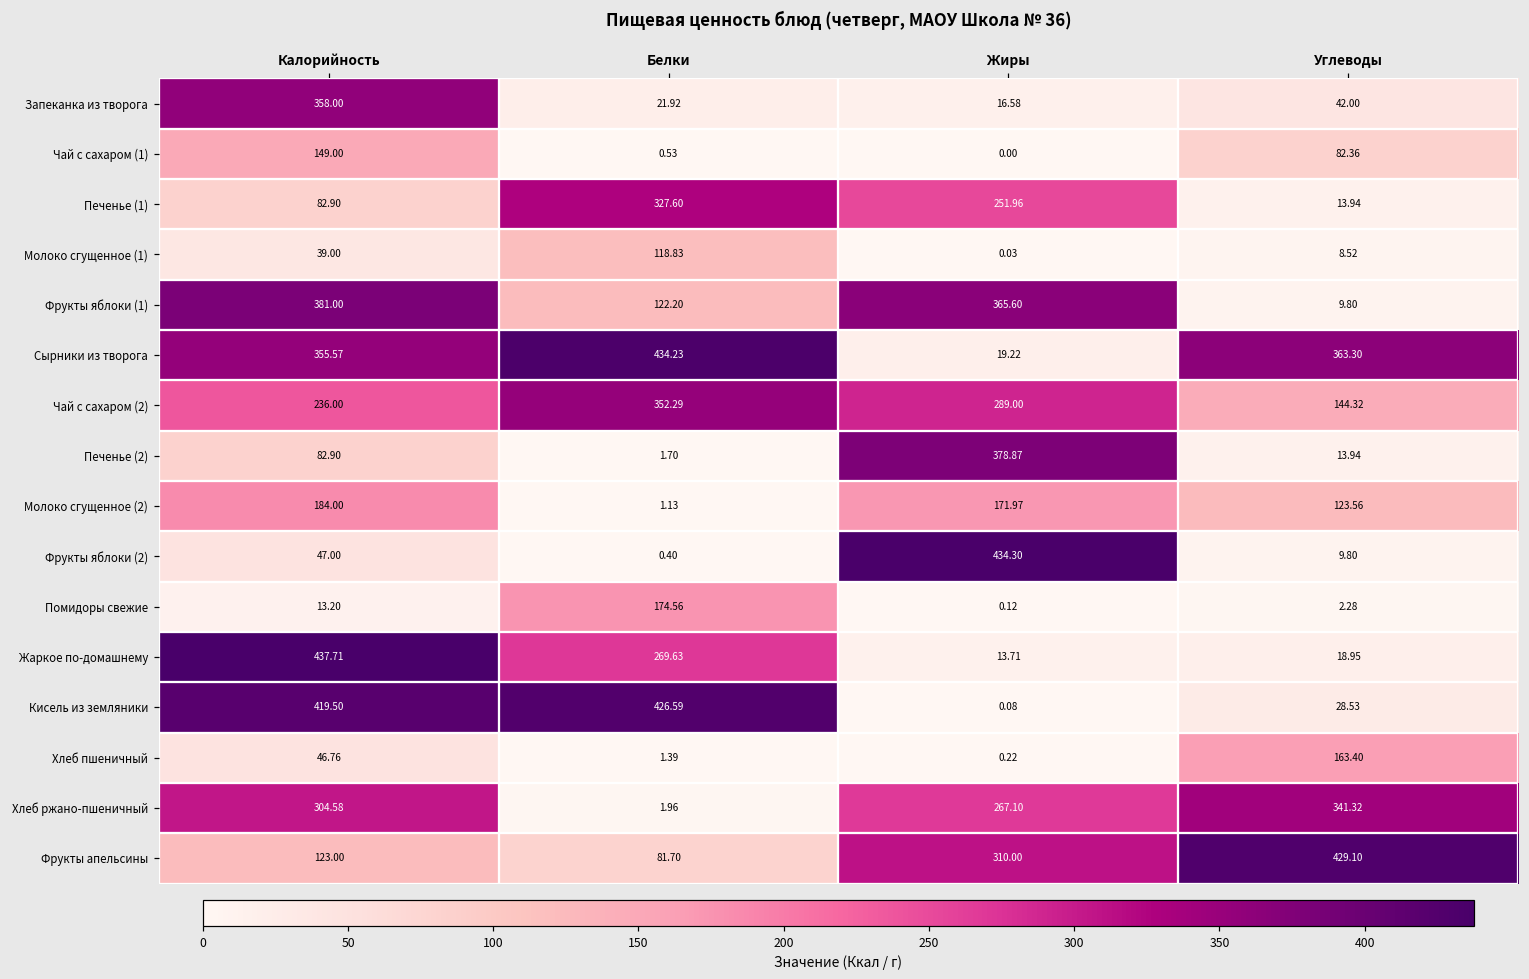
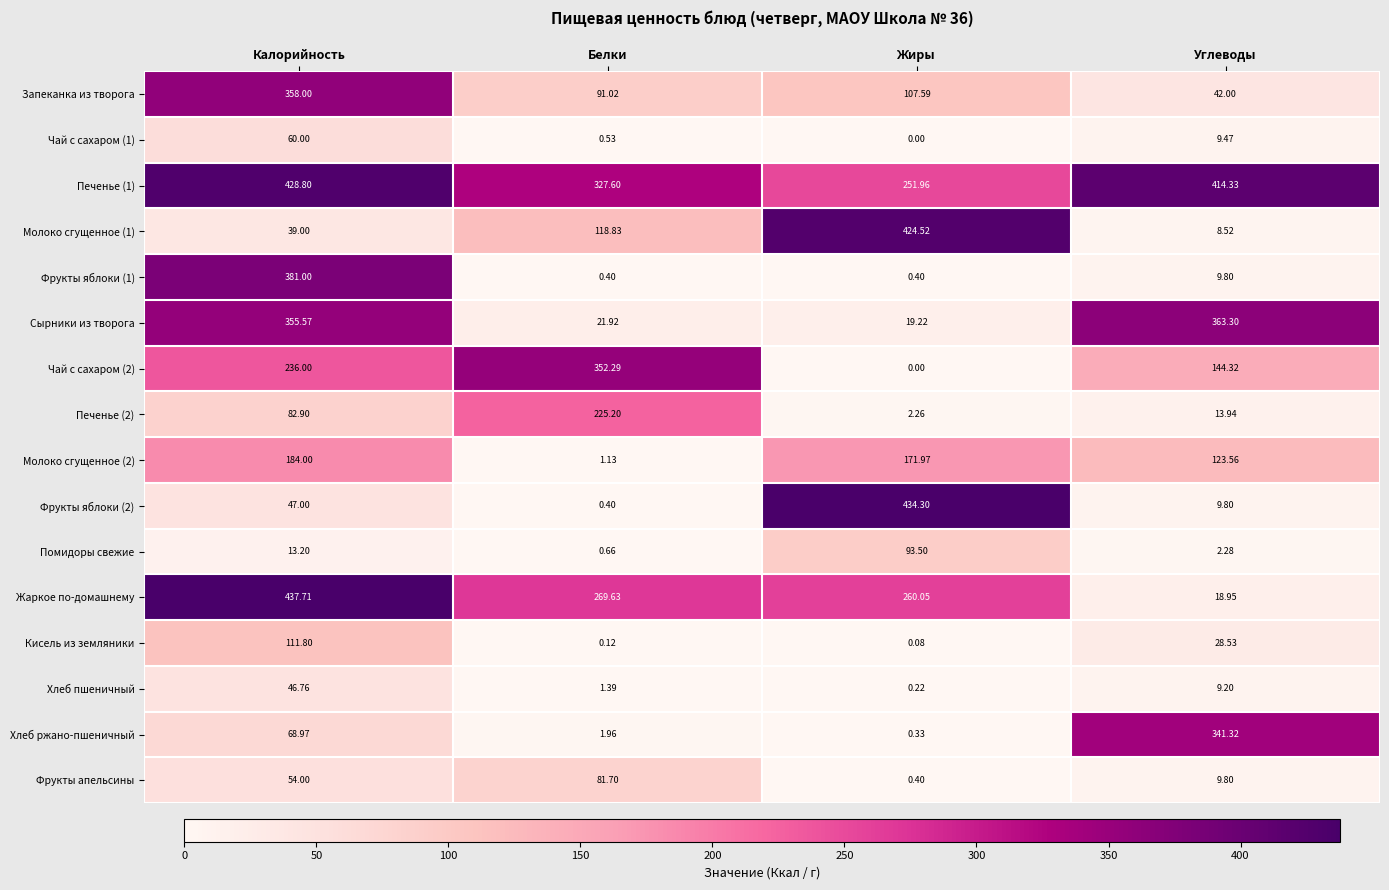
  {
    "Запеканка из творога": {
      "Калорийность": 358.00,
-     "Белки": 21.92,
-     "Жиры": 16.58,
+     "Белки": 91.02,
+     "Жиры": 107.59,
      "Углеводы": 42.00
    },
    "Чай с сахаром (1)": {
-     "Калорийность": 149.00,
+     "Калорийность": 60.00,
      "Белки": 0.53,
      "Жиры": 0.00,
-     "Углеводы": 82.36
+     "Углеводы": 9.47
    },
    "Печенье (1)": {
-     "Калорийность": 82.90,
+     "Калорийность": 428.80,
      "Белки": 327.60,
      "Жиры": 251.96,
-     "Углеводы": 13.94
+     "Углеводы": 414.33
    },
    "Молоко сгущенное (1)": {
      "Калорийность": 39.00,
      "Белки": 118.83,
-     "Жиры": 0.03,
+     "Жиры": 424.52,
      "Углеводы": 8.52
    },
    "Фрукты яблоки (1)": {
      "Калорийность": 381.00,
-     "Белки": 122.20,
-     "Жиры": 365.60,
+     "Белки": 0.40,
+     "Жиры": 0.40,
      "Углеводы": 9.80
    },
    "Сырники из творога": {
      "Калорийность": 355.57,
-     "Белки": 434.23,
+     "Белки": 21.92,
      "Жиры": 19.22,
      "Углеводы": 363.30
    },
    "Чай с сахаром (2)": {
      "Калорийность": 236.00,
      "Белки": 352.29,
-     "Жиры": 289.00,
+     "Жиры": 0.00,
      "Углеводы": 144.32
    },
    "Печенье (2)": {
      "Калорийность": 82.90,
-     "Белки": 1.70,
-     "Жиры": 378.87,
+     "Белки": 225.20,
+     "Жиры": 2.26,
      "Углеводы": 13.94
    },
    "Молоко сгущенное (2)": {
      "Калорийность": 184.00,
      "Белки": 1.13,
      "Жиры": 171.97,
      "Углеводы": 123.56
    },
    "Фрукты яблоки (2)": {
      "Калорийность": 47.00,
      "Белки": 0.40,
      "Жиры": 434.30,
      "Углеводы": 9.80
    },
    "Помидоры свежие": {
      "Калорийность": 13.20,
-     "Белки": 174.56,
-     "Жиры": 0.12,
+     "Белки": 0.66,
+     "Жиры": 93.50,
      "Углеводы": 2.28
    },
    "Жаркое по-домашнему": {
      "Калорийность": 437.71,
      "Белки": 269.63,
-     "Жиры": 13.71,
+     "Жиры": 260.05,
      "Углеводы": 18.95
    },
    "Кисель из земляники": {
-     "Калорийность": 419.50,
-     "Белки": 426.59,
+     "Калорийность": 111.80,
+     "Белки": 0.12,
      "Жиры": 0.08,
      "Углеводы": 28.53
    },
    "Хлеб пшеничный": {
      "Калорийность": 46.76,
      "Белки": 1.39,
      "Жиры": 0.22,
-     "Углеводы": 163.40
+     "Углеводы": 9.20
    },
    "Хлеб ржано-пшеничный": {
-     "Калорийность": 304.58,
+     "Калорийность": 68.97,
      "Белки": 1.96,
-     "Жиры": 267.10,
+     "Жиры": 0.33,
      "Углеводы": 341.32
    },
    "Фрукты апельсины": {
-     "Калорийность": 123.00,
+     "Калорийность": 54.00,
      "Белки": 81.70,
-     "Жиры": 310.00,
-     "Углеводы": 429.10
+     "Жиры": 0.40,
+     "Углеводы": 9.80
    }
  }
